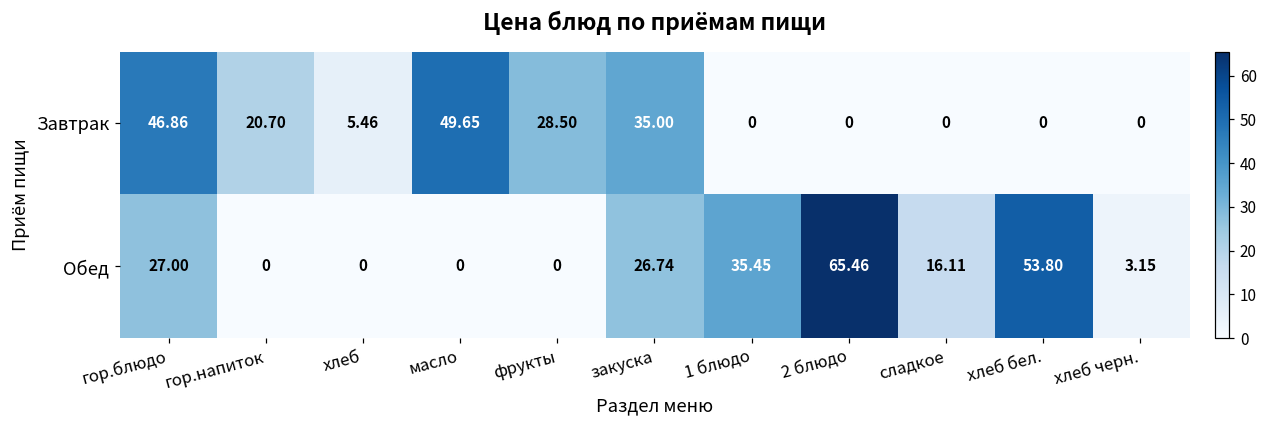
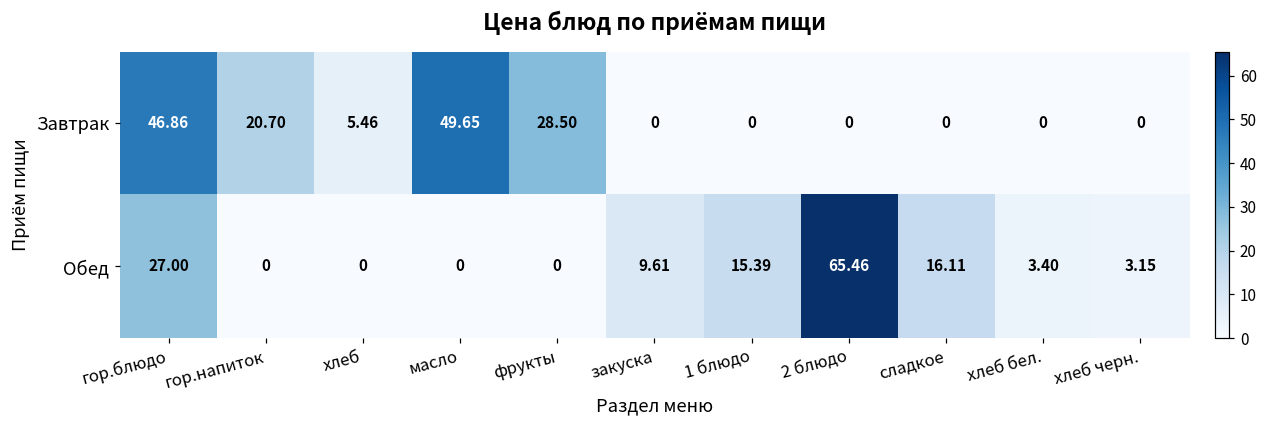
  {
    "Завтрак": {
      "гор.блюдо": 46.86,
      "гор.напиток": 20.70,
      "хлеб": 5.46,
      "масло": 49.65,
      "фрукты": 28.50,
-     "закуска": 35.00,
+     "закуска": 0,
      "1 блюдо": 0,
      "2 блюдо": 0,
      "сладкое": 0,
      "хлеб бел.": 0,
      "хлеб черн.": 0
    },
    "Обед": {
      "гор.блюдо": 27.00,
      "гор.напиток": 0,
      "хлеб": 0,
      "масло": 0,
      "фрукты": 0,
-     "закуска": 26.74,
-     "1 блюдо": 35.45,
+     "закуска": 9.61,
+     "1 блюдо": 15.39,
      "2 блюдо": 65.46,
      "сладкое": 16.11,
-     "хлеб бел.": 53.80,
+     "хлеб бел.": 3.40,
      "хлеб черн.": 3.15
    }
  }
